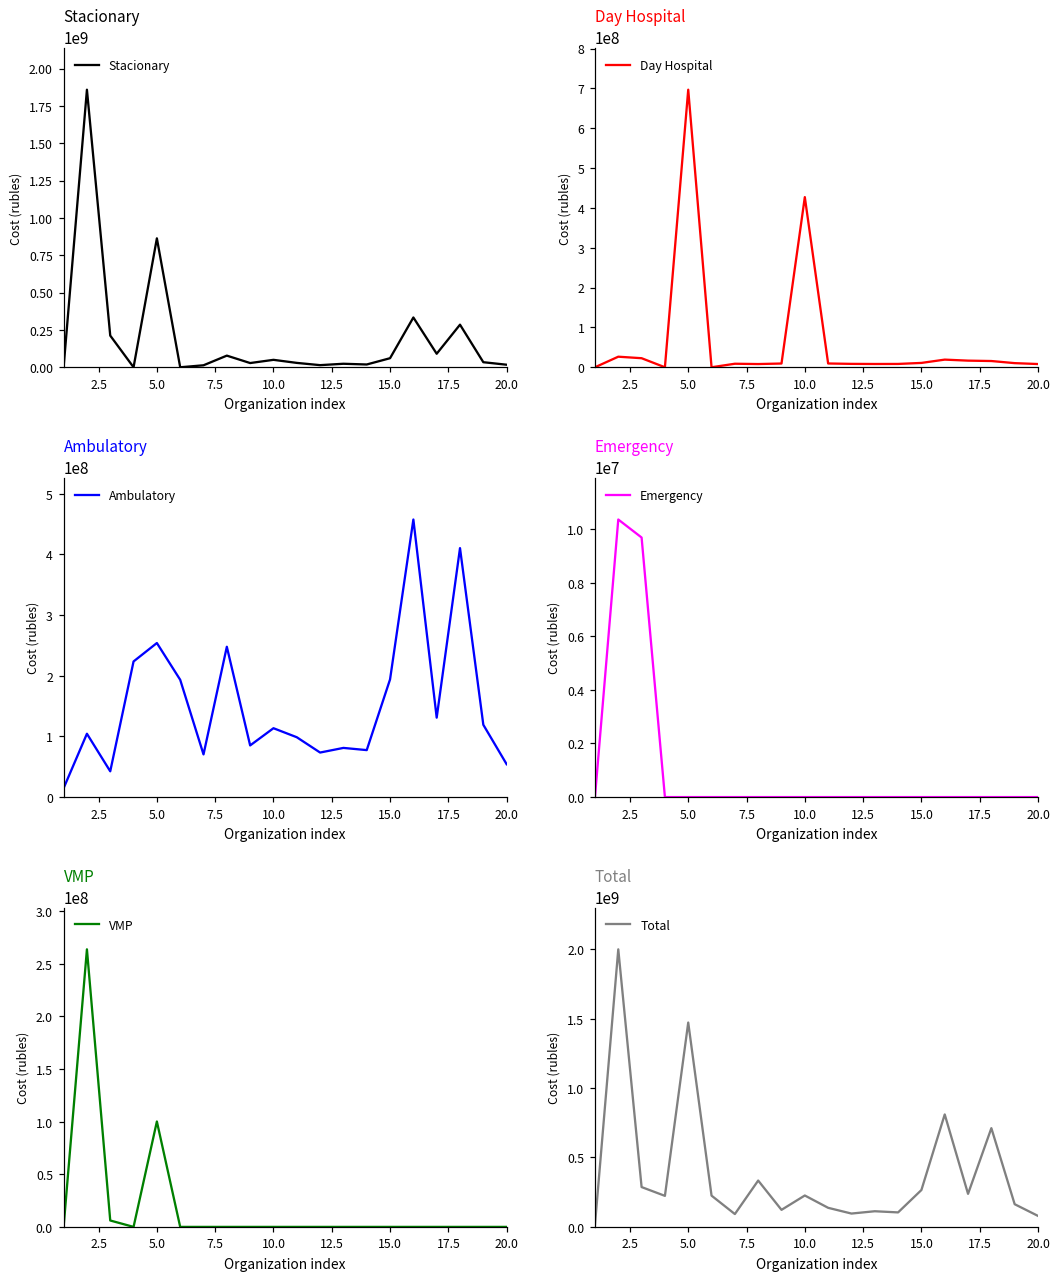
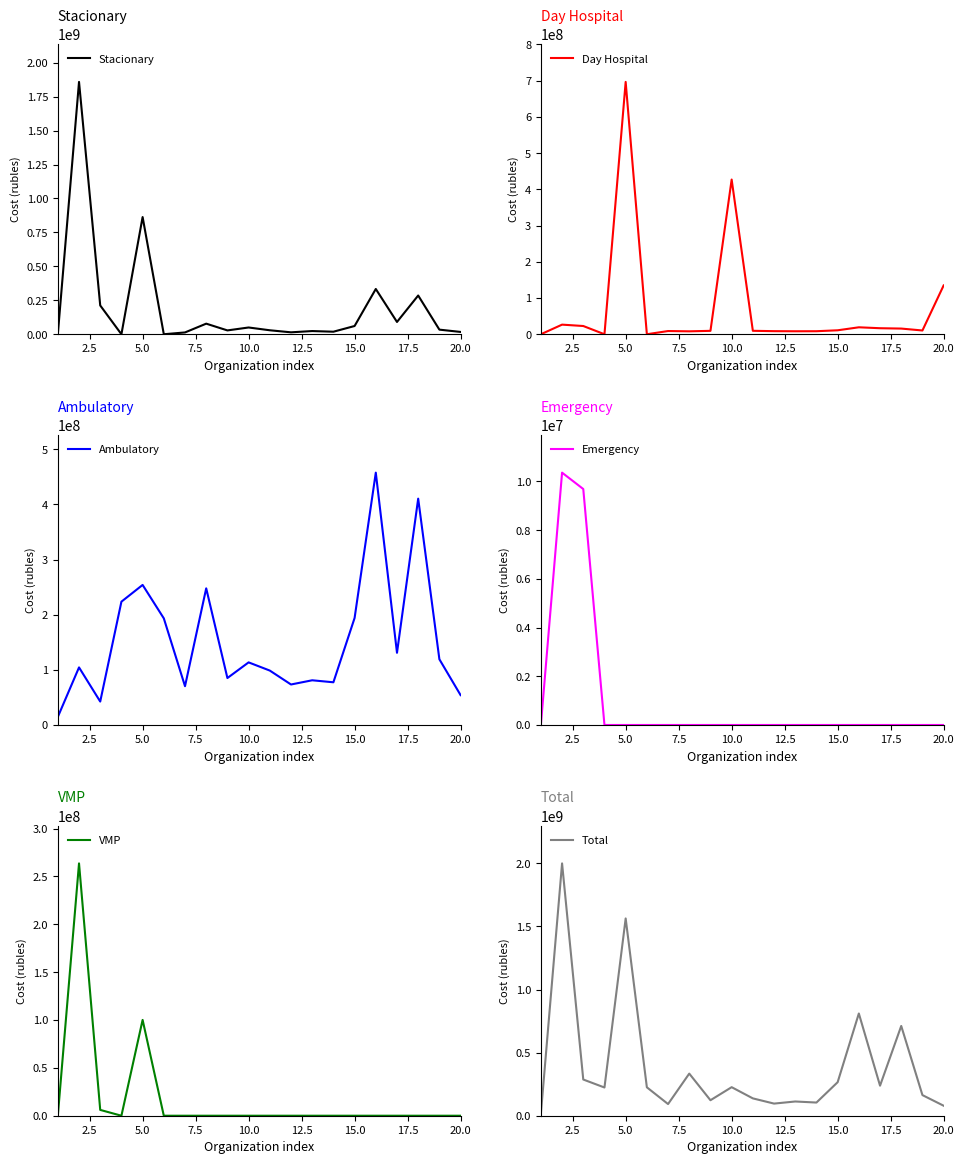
  {
    "Stacionary": {
      "5.0": 860000000,
      "10.0": 50000000,
      "15.0": 60000000,
      "20.0": 20000000
    },
    "Day Hospital": {
      "5.0": 700000000,
      "10.0": 430000000,
      "15.0": 10000000,
-     "20.0": 10000000
+     "20.0": 130000000
    },
    "Ambulatory": {
      "5.0": 250000000,
      "10.0": 110000000,
      "15.0": 190000000,
      "20.0": 50000000
    },
    "Emergency": {
      "5.0": 0,
      "10.0": 0,
      "15.0": 0,
      "20.0": 0
    },
    "VMP": {
      "5.0": 100000000,
      "10.0": 0,
      "15.0": 0,
      "20.0": 0
    },
    "Total": {
-     "5.0": 1470000000,
+     "5.0": 1560000000,
      "10.0": 230000000,
      "15.0": 270000000,
      "20.0": 80000000
    }
  }
